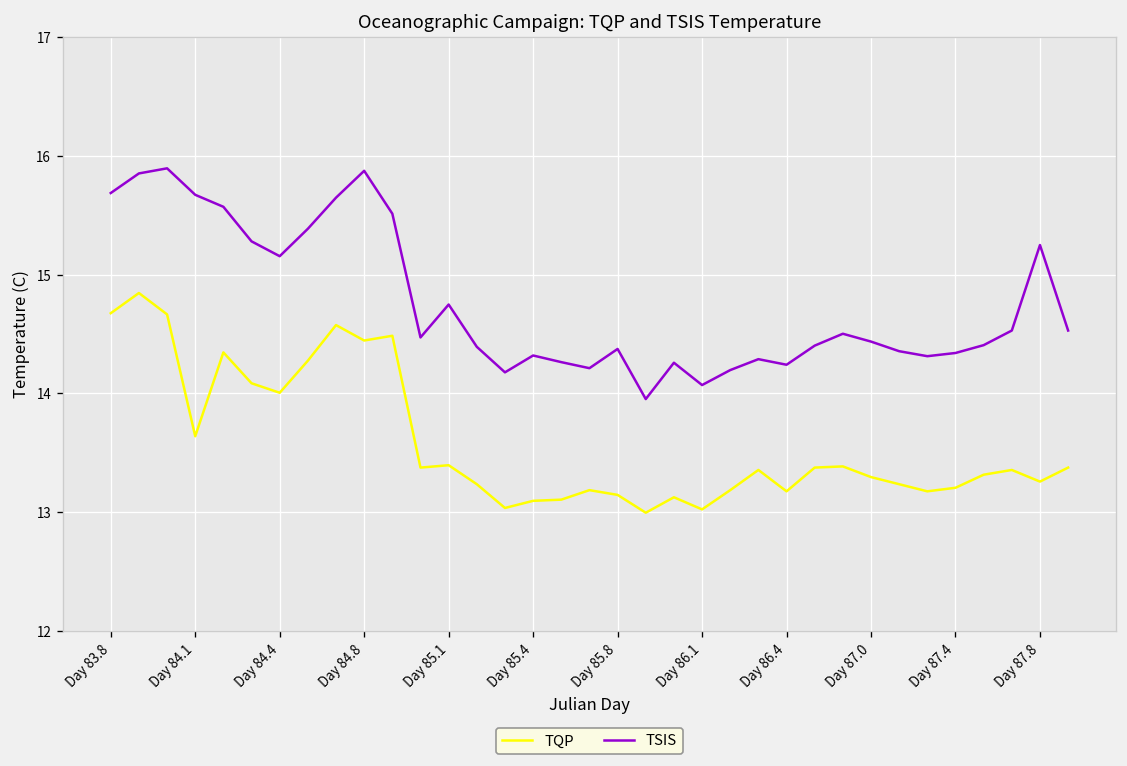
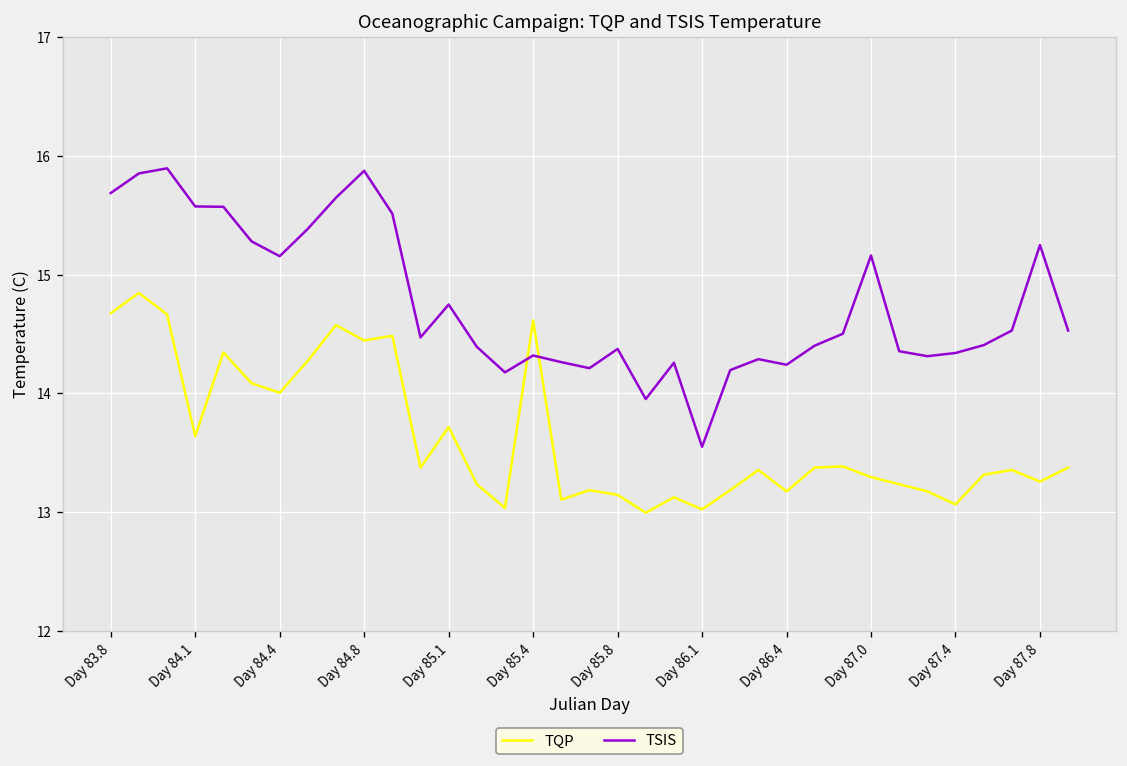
  {
    "TQP": {
      "Day 83.8": 14.7,
      "Day 84.1": 13.6,
      "Day 84.4": 14.0,
      "Day 84.8": 14.4,
-     "Day 85.1": 13.4,
-     "Day 85.4": 13.1,
+     "Day 85.1": 13.7,
+     "Day 85.4": 14.6,
      "Day 85.8": 13.1,
      "Day 86.1": 13.0,
      "Day 86.4": 13.2,
      "Day 87.0": 13.3,
-     "Day 87.4": 13.2,
+     "Day 87.4": 13.1,
      "Day 87.8": 13.3
    },
    "TSIS": {
      "Day 83.8": 15.7,
-     "Day 84.1": 15.7,
+     "Day 84.1": 15.6,
      "Day 84.4": 15.2,
      "Day 84.8": 15.9,
      "Day 85.1": 14.7,
      "Day 85.4": 14.3,
      "Day 85.8": 14.4,
-     "Day 86.1": 14.1,
+     "Day 86.1": 13.6,
      "Day 86.4": 14.2,
-     "Day 87.0": 14.4,
+     "Day 87.0": 15.2,
      "Day 87.4": 14.3,
      "Day 87.8": 15.2
    }
  }
